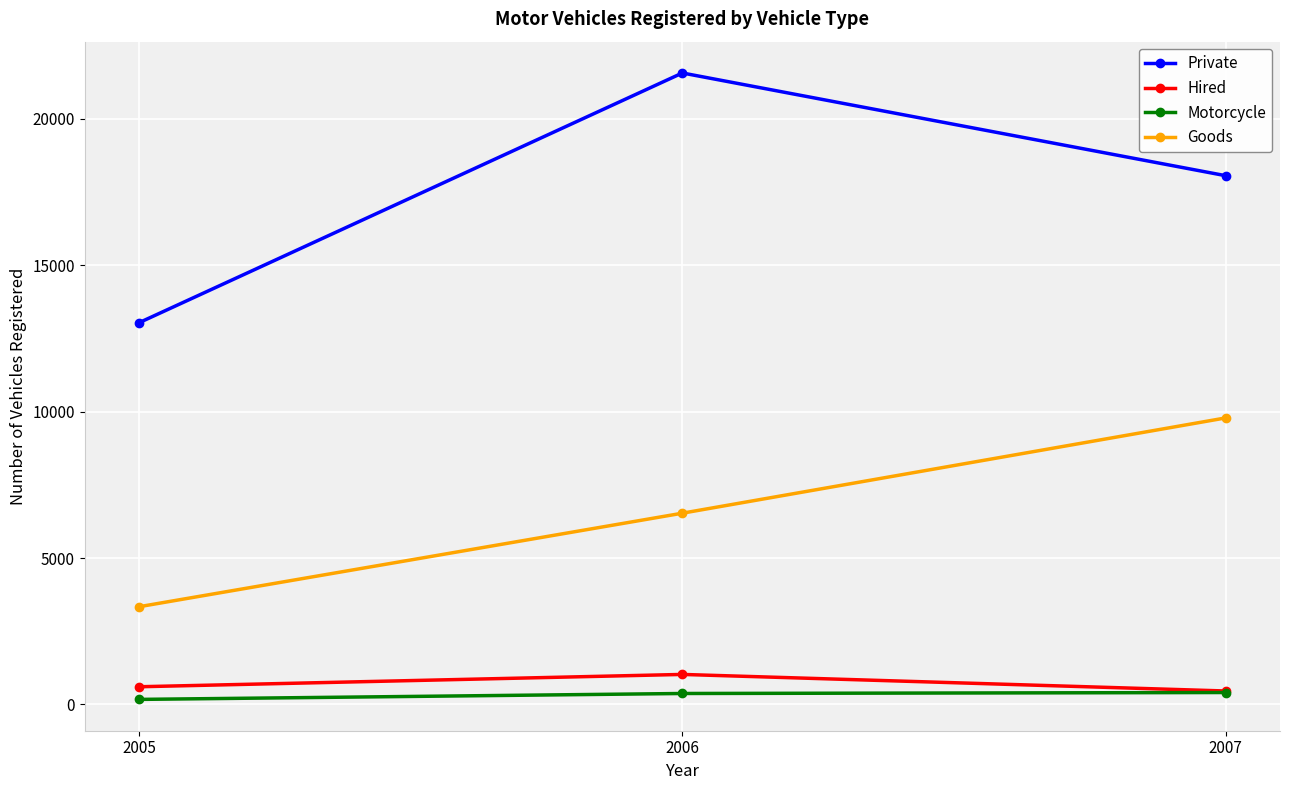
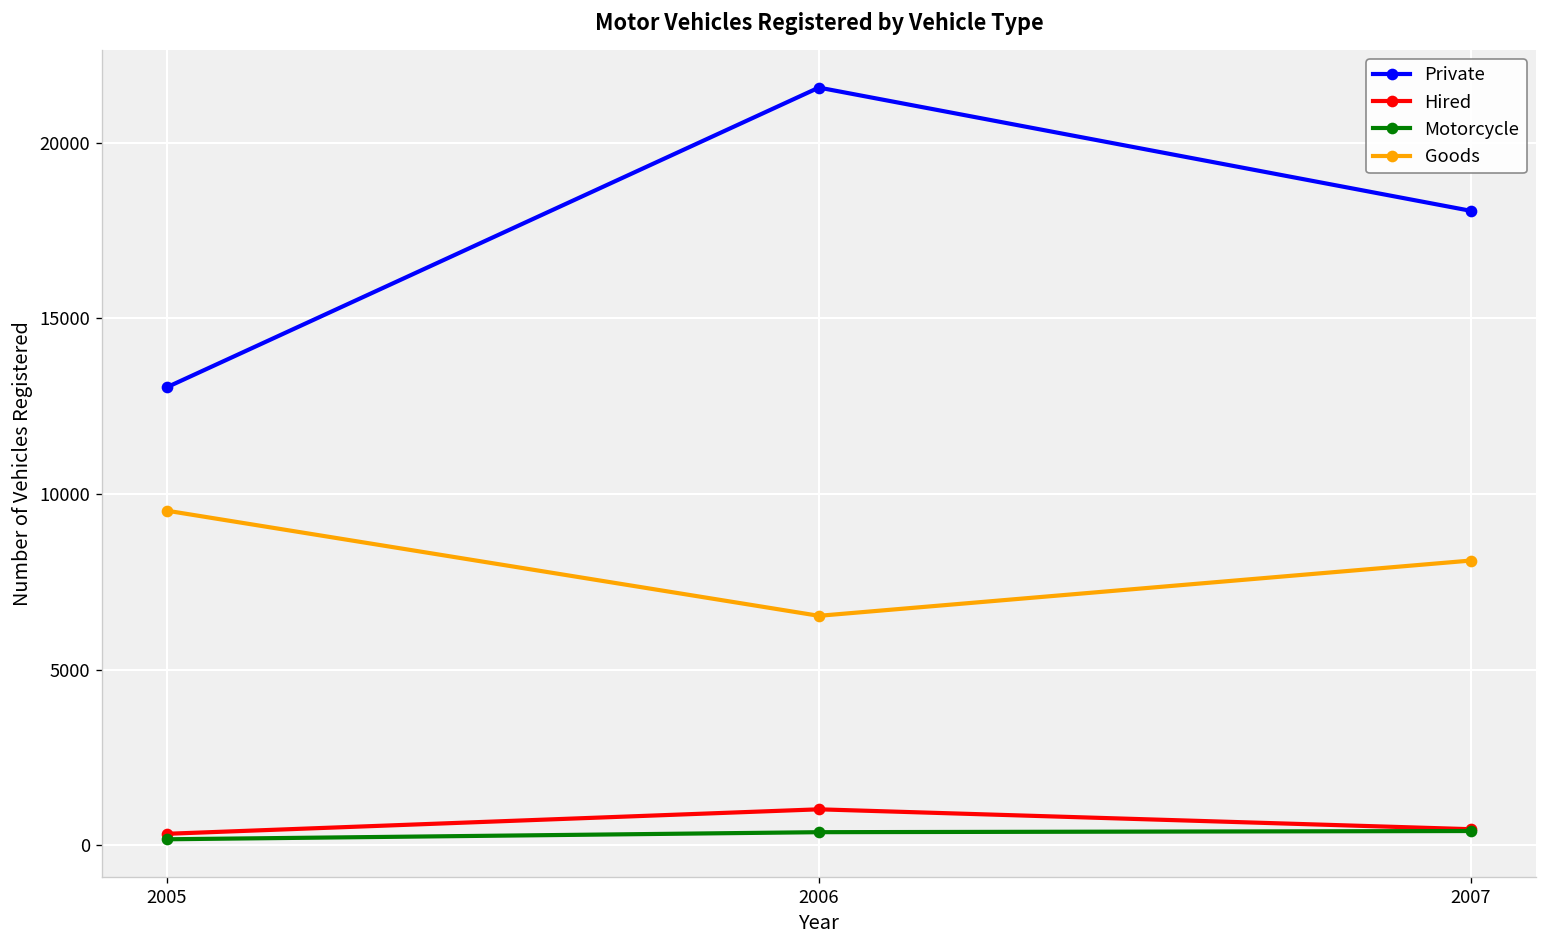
  {
    "Private": {
      "2005": 13000,
      "2006": 21600,
      "2007": 18100
    },
    "Hired": {
-     "2005": 600,
+     "2005": 300,
      "2006": 1000
    },
    "Motorcycle": {
      "2005": 200,
      "2006": 400
    },
    "Goods": {
-     "2005": 3300,
+     "2005": 9500,
      "2006": 6500,
-     "2007": 9800
+     "2007": 8100
    }
  }
